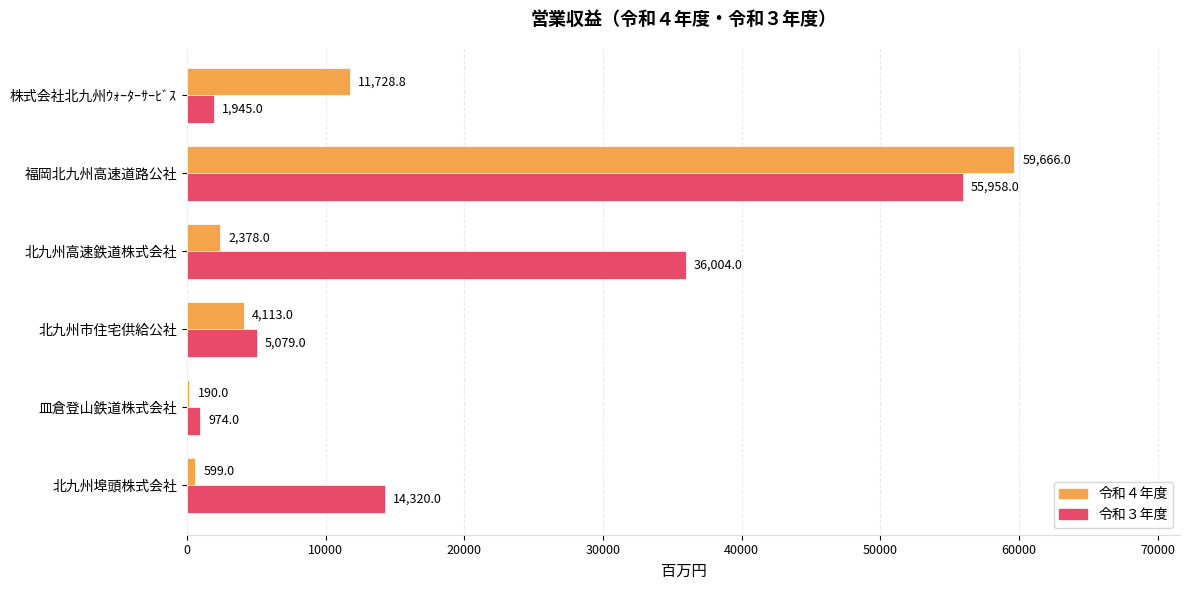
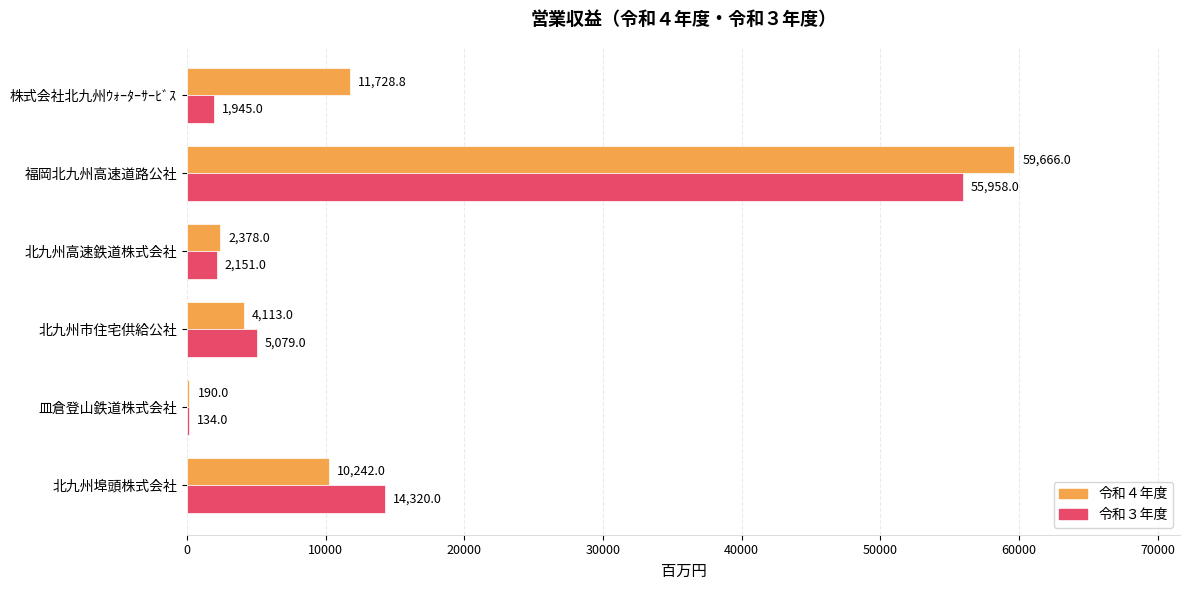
  {
    "令和４年度": {
      "株式会社北九州ｳｫｰﾀｰｻｰﾋﾞｽ": "11,728.8",
      "福岡北九州高速道路公社": "59,666.0",
      "北九州高速鉄道株式会社": "2,378.0",
      "北九州市住宅供給公社": "4,113.0",
      "皿倉登山鉄道株式会社": "190.0",
-     "北九州埠頭株式会社": "599.0"
+     "北九州埠頭株式会社": "10,242.0"
    },
    "令和３年度": {
      "株式会社北九州ｳｫｰﾀｰｻｰﾋﾞｽ": "1,945.0",
      "福岡北九州高速道路公社": "55,958.0",
-     "北九州高速鉄道株式会社": "36,004.0",
+     "北九州高速鉄道株式会社": "2,151.0",
      "北九州市住宅供給公社": "5,079.0",
-     "皿倉登山鉄道株式会社": "974.0",
+     "皿倉登山鉄道株式会社": "134.0",
      "北九州埠頭株式会社": "14,320.0"
    }
  }
